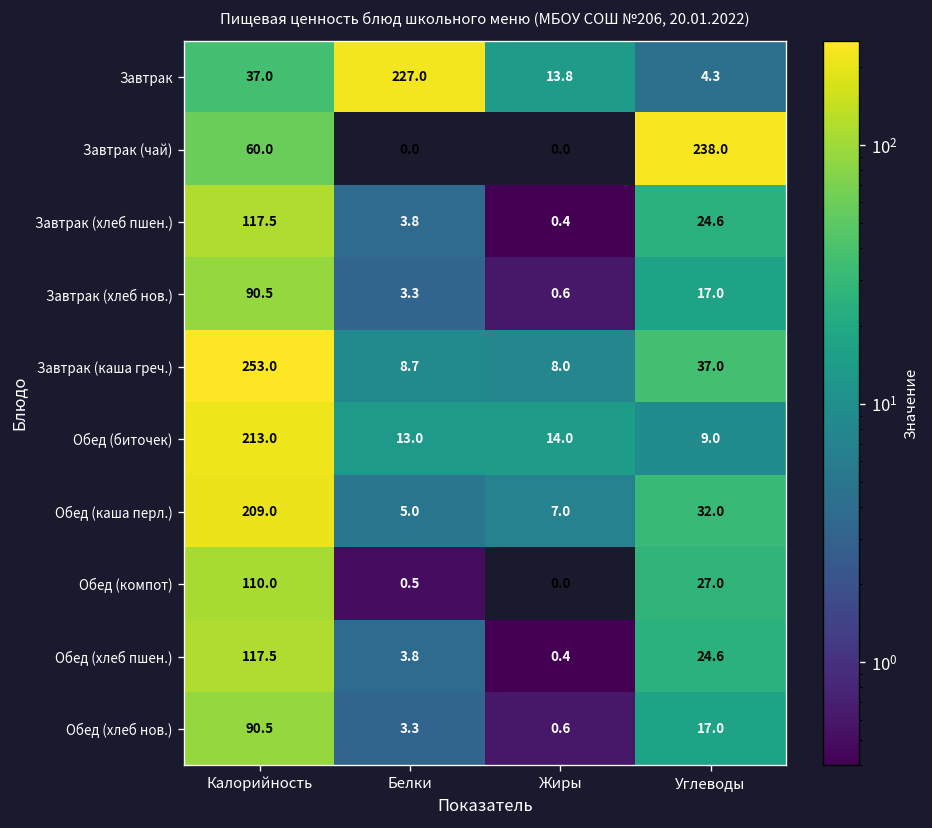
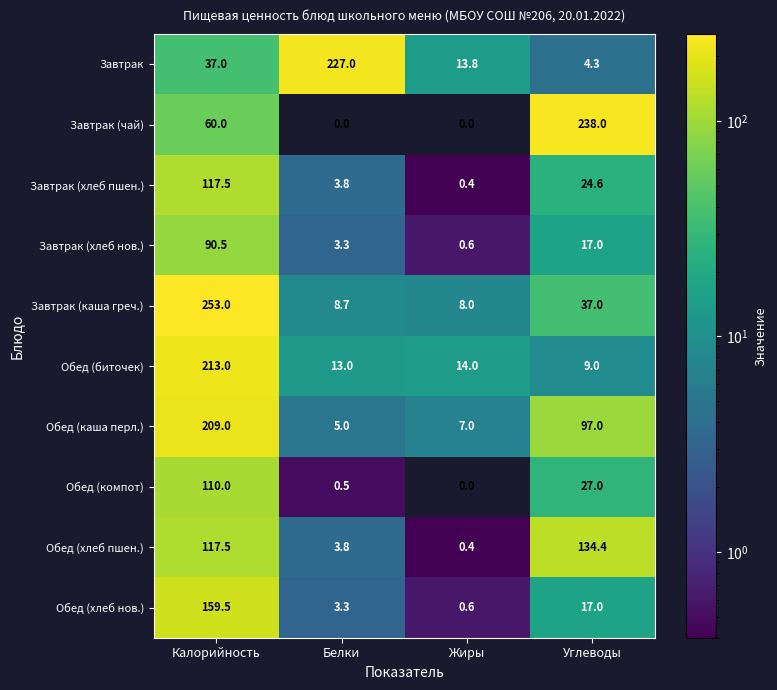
  {
    "Завтрак": {
      "Калорийность": 37.0,
      "Белки": 227.0,
      "Жиры": 13.8,
      "Углеводы": 4.3
    },
    "Завтрак (чай)": {
      "Калорийность": 60.0,
      "Углеводы": 238.0
    },
    "Завтрак (хлеб пшен.)": {
      "Калорийность": 117.5,
      "Белки": 3.8,
      "Жиры": 0.4,
      "Углеводы": 24.6
    },
    "Завтрак (хлеб нов.)": {
      "Калорийность": 90.5,
      "Белки": 3.3,
      "Жиры": 0.6,
      "Углеводы": 17.0
    },
    "Завтрак (каша греч.)": {
      "Калорийность": 253.0,
      "Белки": 8.7,
      "Жиры": 8.0,
      "Углеводы": 37.0
    },
    "Обед (биточек)": {
      "Калорийность": 213.0,
      "Белки": 13.0,
      "Жиры": 14.0,
      "Углеводы": 9.0
    },
    "Обед (каша перл.)": {
      "Калорийность": 209.0,
      "Белки": 5.0,
      "Жиры": 7.0,
-     "Углеводы": 32.0
+     "Углеводы": 97.0
    },
    "Обед (компот)": {
      "Калорийность": 110.0,
      "Белки": 0.5,
      "Углеводы": 27.0
    },
    "Обед (хлеб пшен.)": {
      "Калорийность": 117.5,
      "Белки": 3.8,
      "Жиры": 0.4,
-     "Углеводы": 24.6
+     "Углеводы": 134.4
    },
    "Обед (хлеб нов.)": {
-     "Калорийность": 90.5,
+     "Калорийность": 159.5,
      "Белки": 3.3,
      "Жиры": 0.6,
      "Углеводы": 17.0
    }
  }
